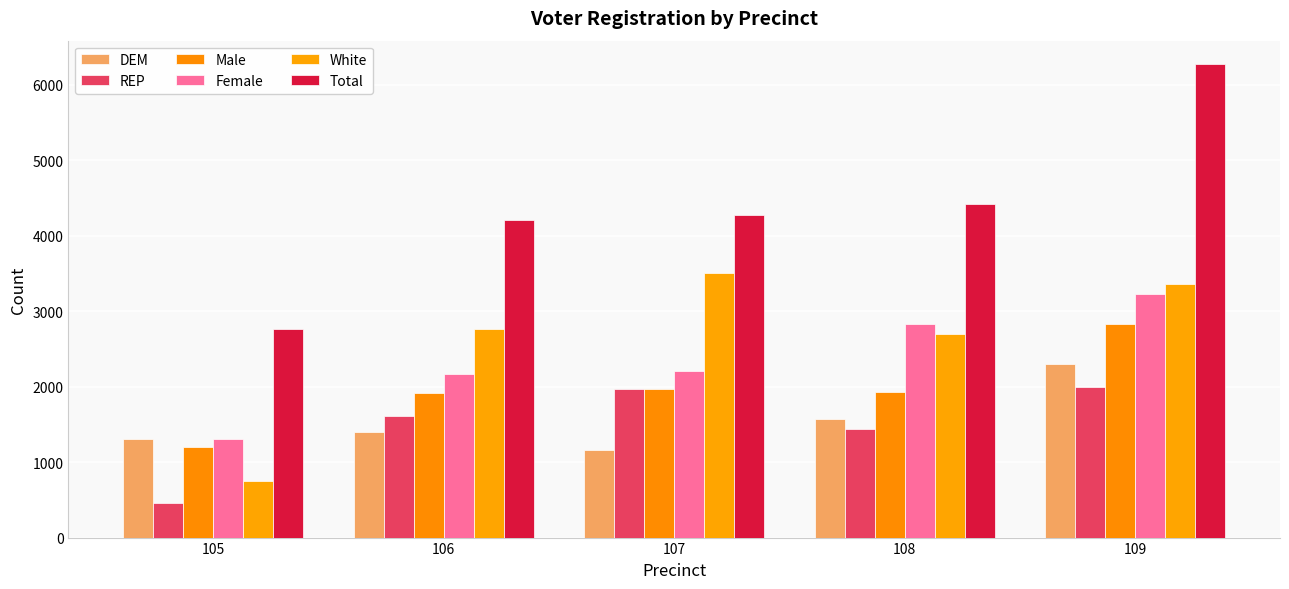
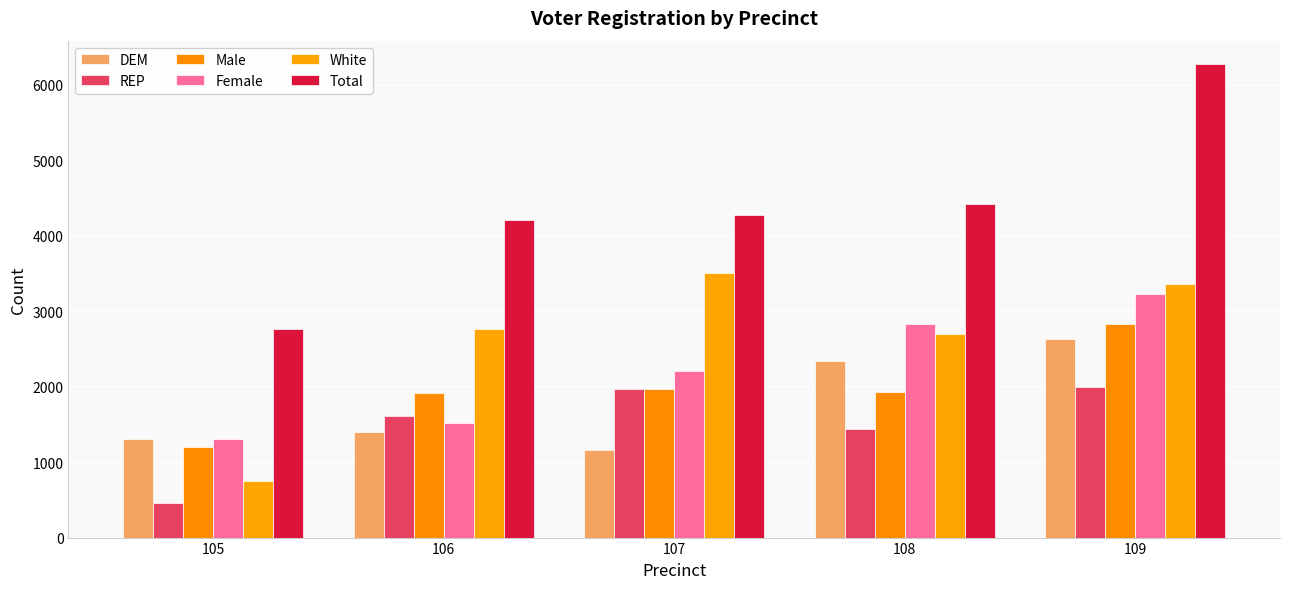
  {
    "DEM": {
      "105": 1300,
      "106": 1400,
      "107": 1200,
-     "108": 1600,
-     "109": 2300
+     "108": 2300,
+     "109": 2600
    },
    "Female": {
      "105": 1300,
-     "106": 2200,
+     "106": 1500,
      "107": 2200,
      "108": 2800,
      "109": 3200
    }
  }
